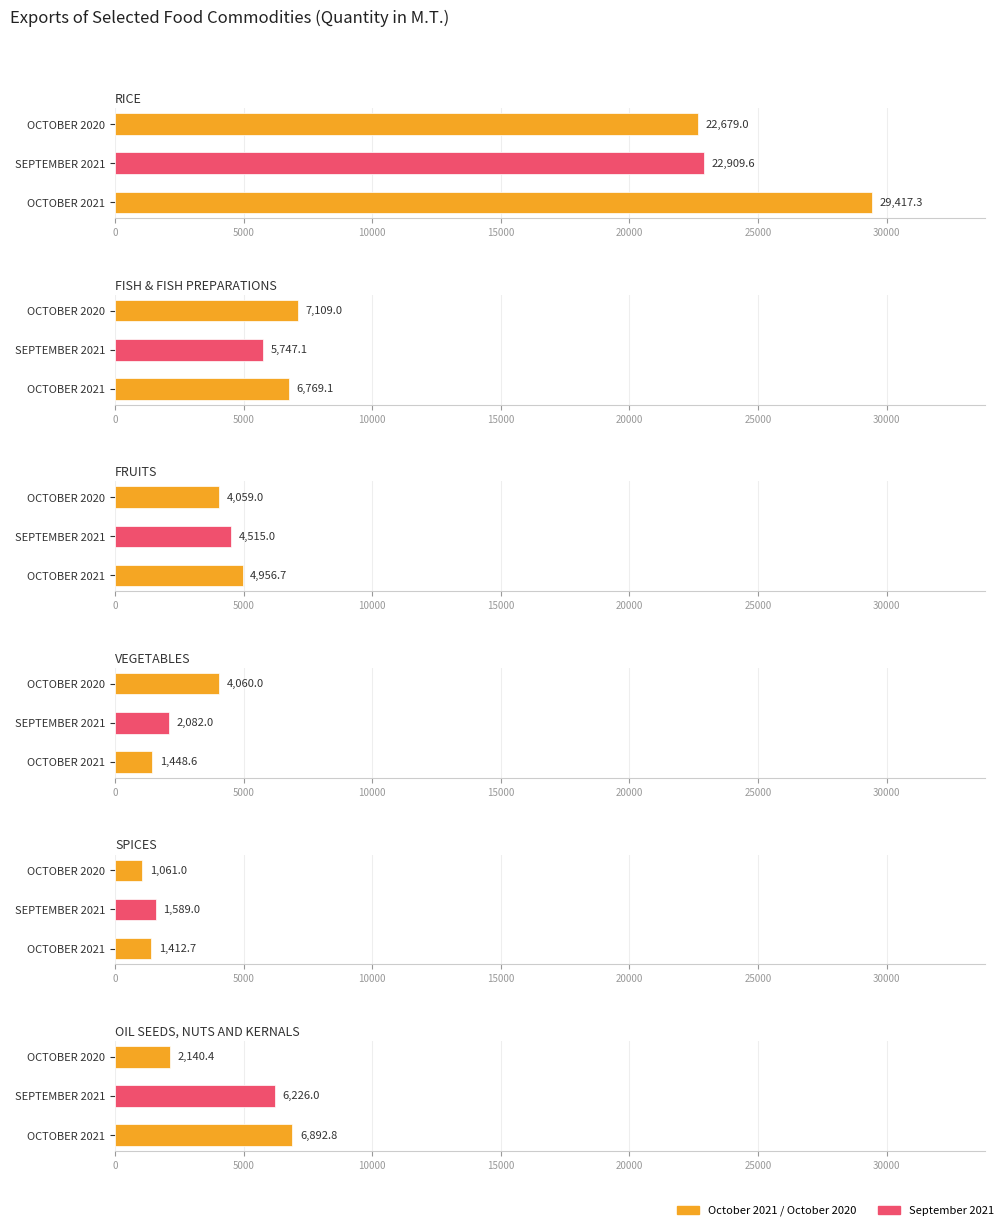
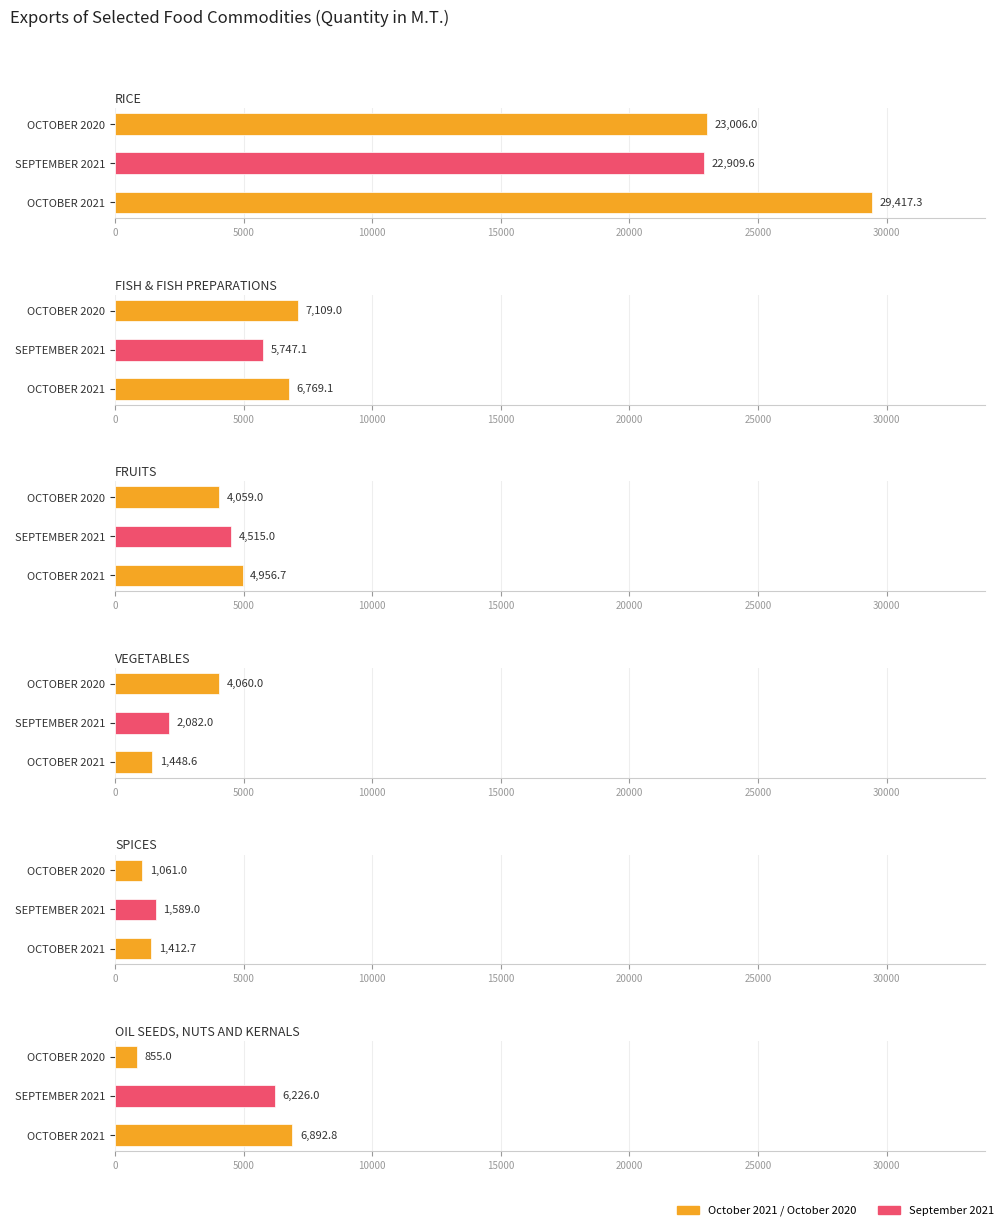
  {
    "RICE": {
-     "OCTOBER 2020": "22,679.0",
+     "OCTOBER 2020": "23,006.0",
      "SEPTEMBER 2021": "22,909.6",
      "OCTOBER 2021": "29,417.3"
    },
    "FISH & FISH PREPARATIONS": {
      "OCTOBER 2020": "7,109.0",
      "SEPTEMBER 2021": "5,747.1",
      "OCTOBER 2021": "6,769.1"
    },
    "FRUITS": {
      "OCTOBER 2020": "4,059.0",
      "SEPTEMBER 2021": "4,515.0",
      "OCTOBER 2021": "4,956.7"
    },
    "VEGETABLES": {
      "OCTOBER 2020": "4,060.0",
      "SEPTEMBER 2021": "2,082.0",
      "OCTOBER 2021": "1,448.6"
    },
    "SPICES": {
      "OCTOBER 2020": "1,061.0",
      "SEPTEMBER 2021": "1,589.0",
      "OCTOBER 2021": "1,412.7"
    },
    "OIL SEEDS, NUTS AND KERNALS": {
-     "OCTOBER 2020": "2,140.4",
+     "OCTOBER 2020": "855.0",
      "SEPTEMBER 2021": "6,226.0",
      "OCTOBER 2021": "6,892.8"
    }
  }
